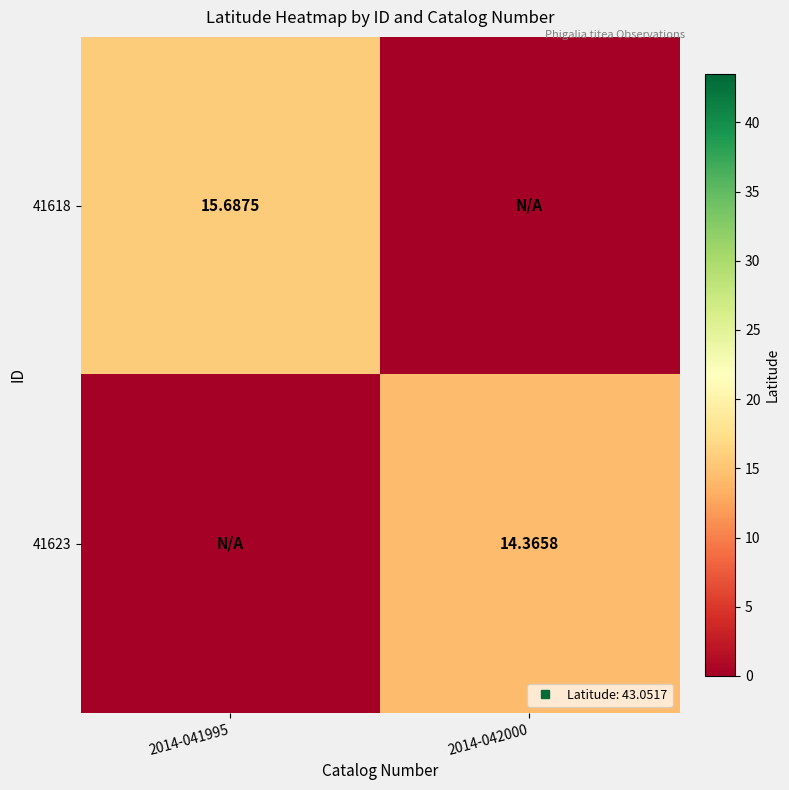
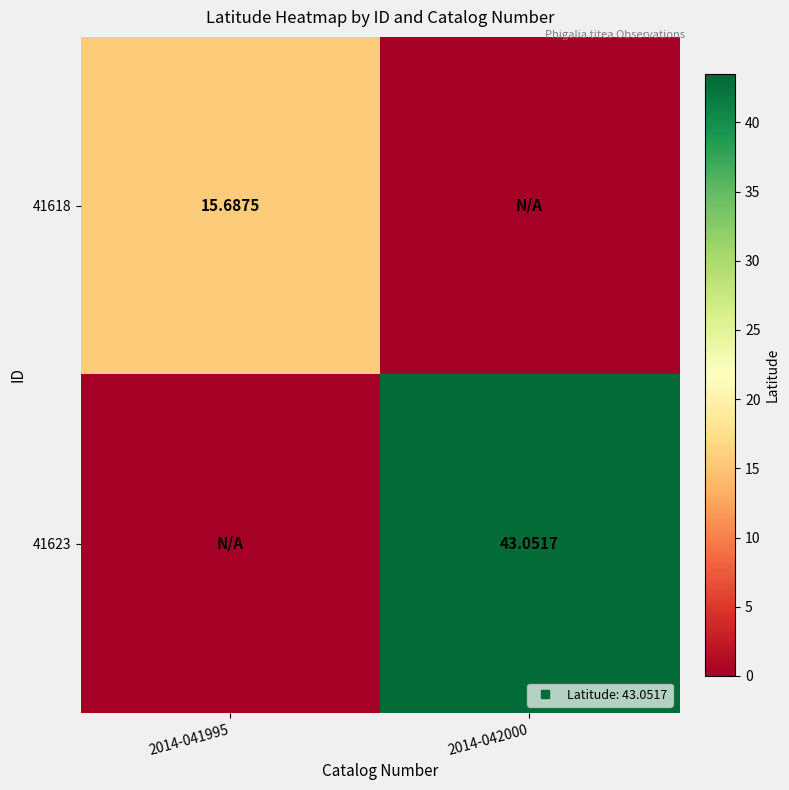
  {
    "41618": {
      "2014-041995": 15.6875
    },
    "41623": {
-     "2014-042000": 14.3658
+     "2014-042000": 43.0517
    }
  }
